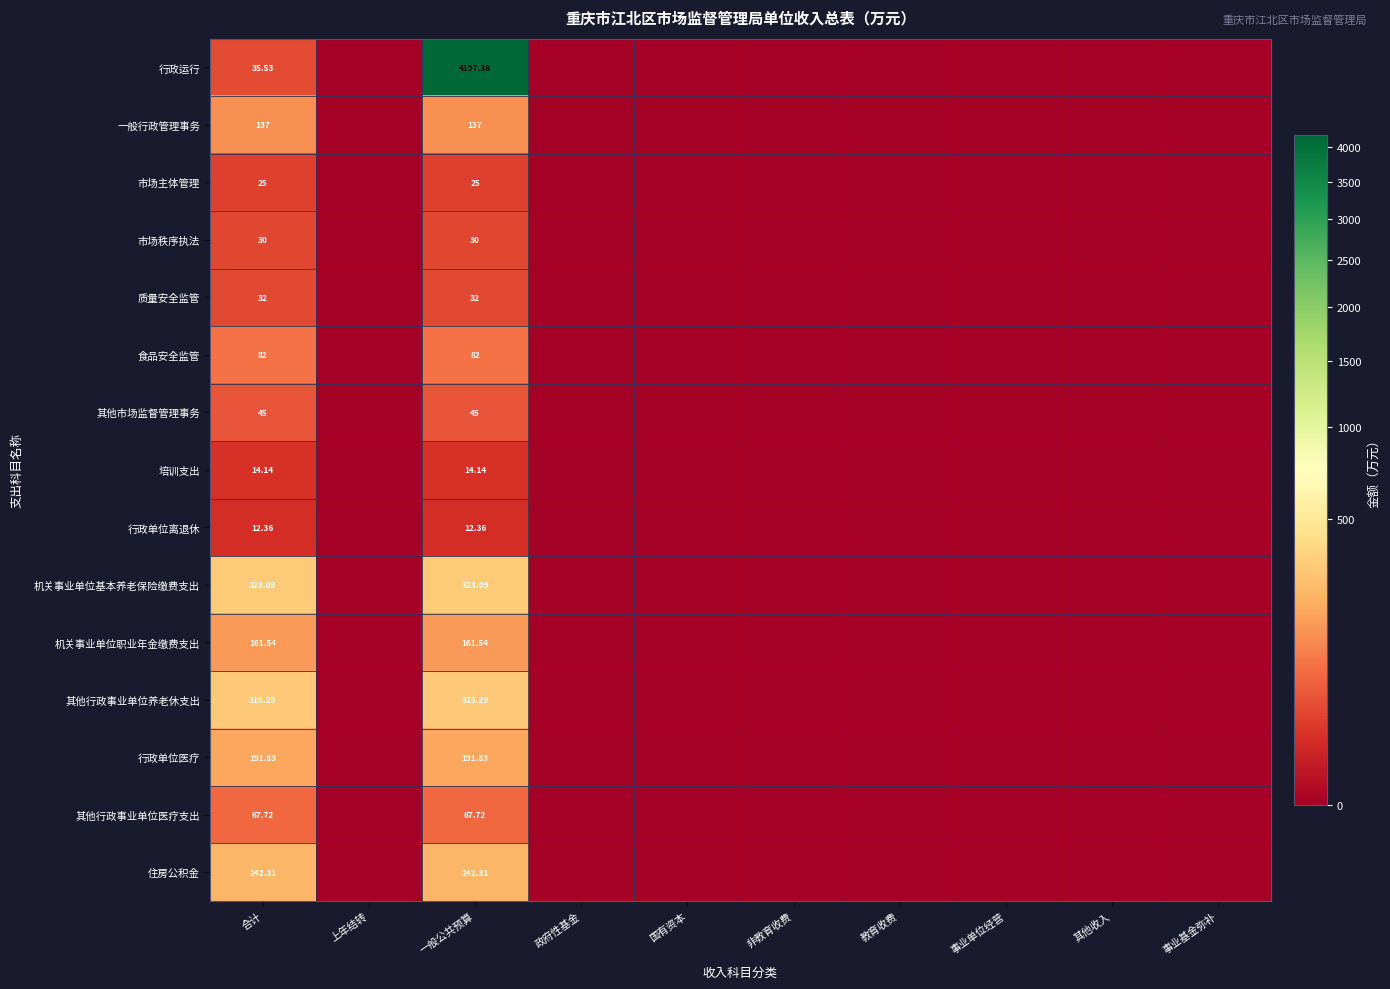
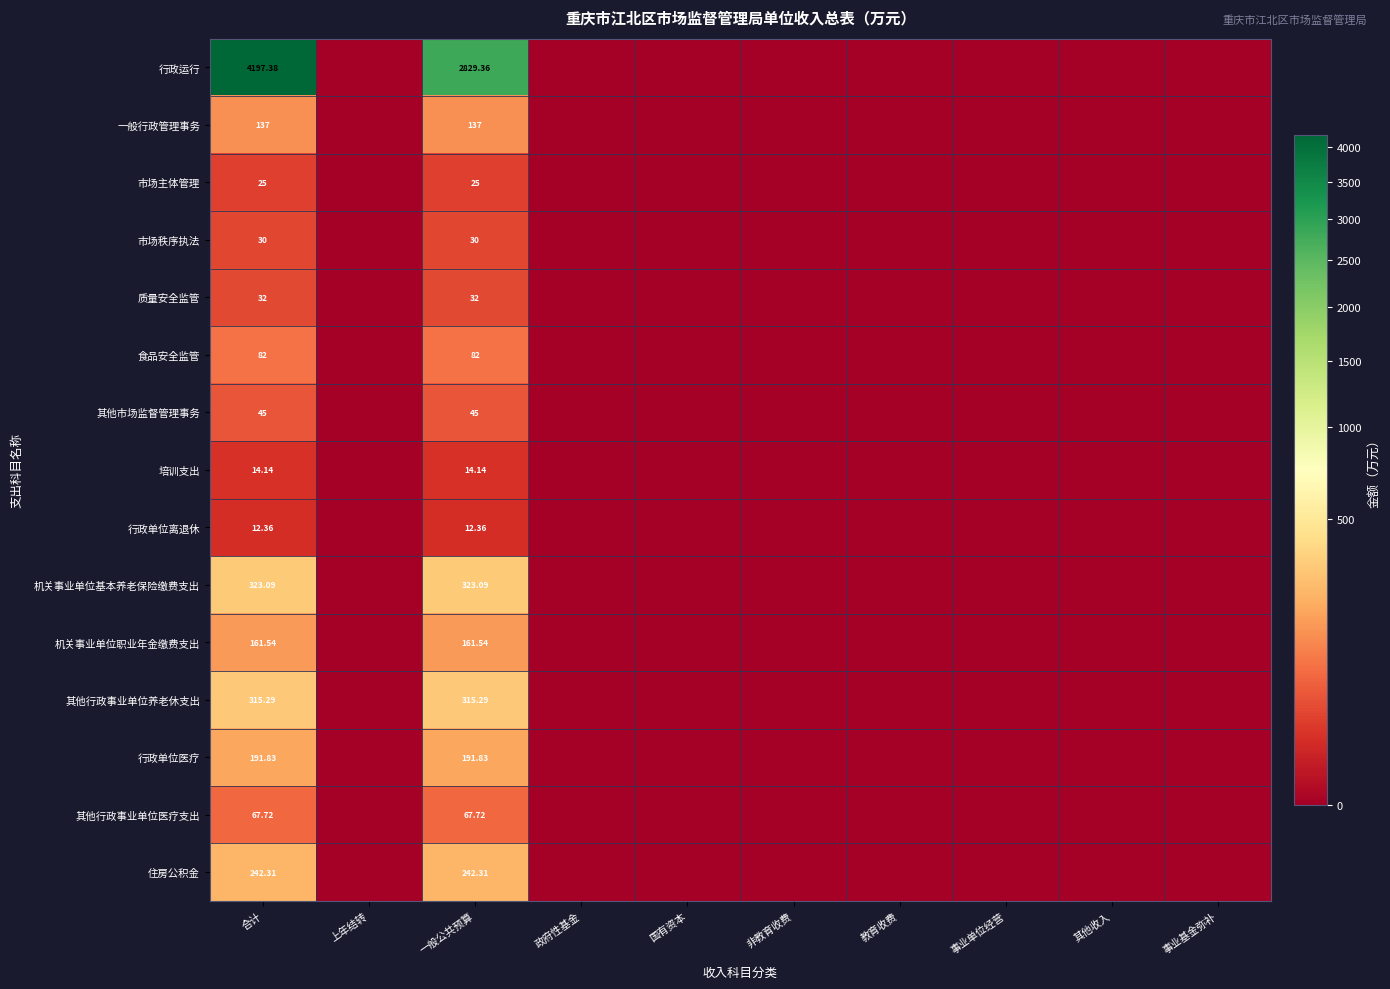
  {
    "行政运行": {
-     "合计": 35.53,
-     "一般公共预算": 4197.38
+     "合计": 4197.38,
+     "一般公共预算": 2829.36
    },
    "一般行政管理事务": {
      "合计": 137,
      "一般公共预算": 137
    },
    "市场主体管理": {
      "合计": 25,
      "一般公共预算": 25
    },
    "市场秩序执法": {
      "合计": 30,
      "一般公共预算": 30
    },
    "质量安全监管": {
      "合计": 32,
      "一般公共预算": 32
    },
    "食品安全监管": {
      "合计": 82,
      "一般公共预算": 82
    },
    "其他市场监督管理事务": {
      "合计": 45,
      "一般公共预算": 45
    },
    "培训支出": {
      "合计": 14.14,
      "一般公共预算": 14.14
    },
    "行政单位离退休": {
      "合计": 12.36,
      "一般公共预算": 12.36
    },
    "机关事业单位基本养老保险缴费支出": {
      "合计": 323.09,
      "一般公共预算": 323.09
    },
    "机关事业单位职业年金缴费支出": {
      "合计": 161.54,
      "一般公共预算": 161.54
    },
    "其他行政事业单位养老休支出": {
      "合计": 315.29,
      "一般公共预算": 315.29
    },
    "行政单位医疗": {
      "合计": 191.83,
      "一般公共预算": 191.83
    },
    "其他行政事业单位医疗支出": {
      "合计": 67.72,
      "一般公共预算": 67.72
    },
    "住房公积金": {
      "合计": 242.31,
      "一般公共预算": 242.31
    }
  }
